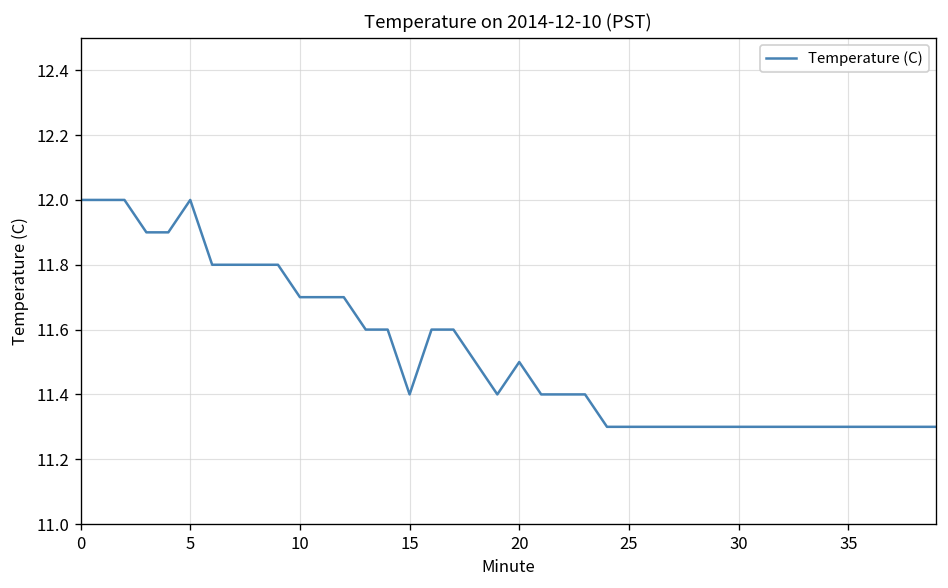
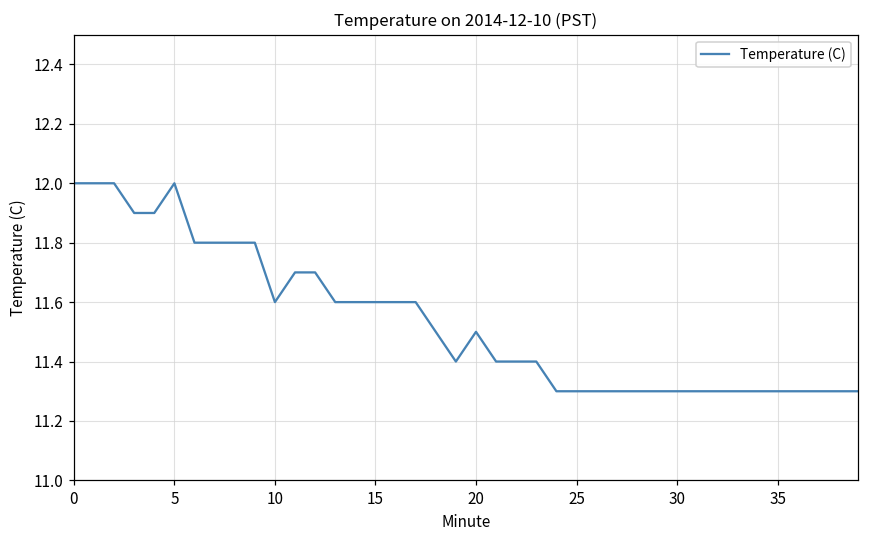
  {
    "0": 12.0,
    "5": 12.0,
-   "10": 11.7,
-   "15": 11.4,
+   "10": 11.6,
+   "15": 11.6,
    "20": 11.5,
    "25": 11.3,
    "30": 11.3,
    "35": 11.3
  }
